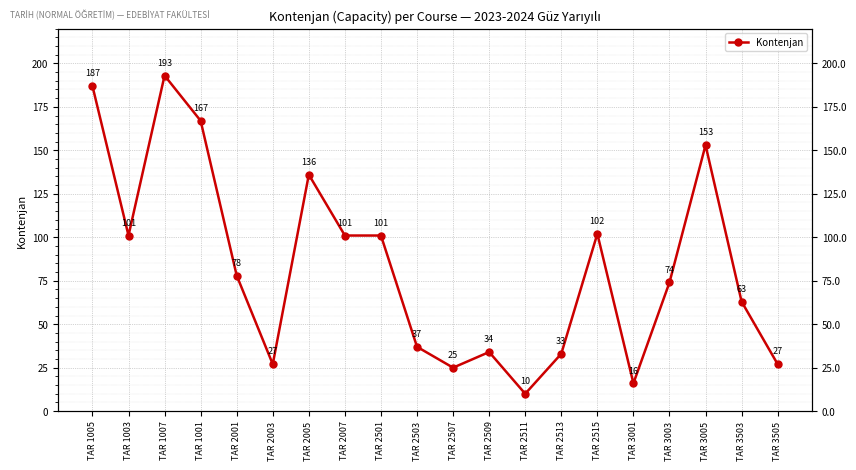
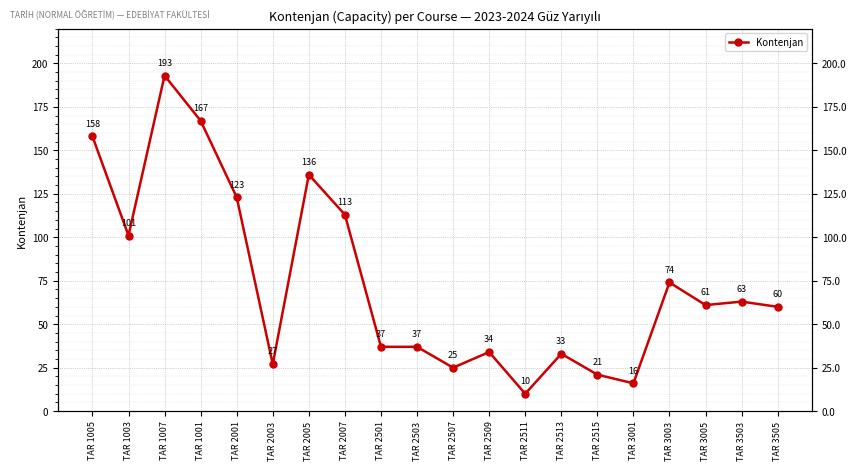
  {
-   "TAR 1005": 187,
+   "TAR 1005": 158,
    "TAR 1003": 101,
    "TAR 1007": 193,
    "TAR 1001": 167,
-   "TAR 2001": 78,
+   "TAR 2001": 123,
    "TAR 2003": 27,
    "TAR 2005": 136,
-   "TAR 2007": 101,
-   "TAR 2501": 101,
+   "TAR 2007": 113,
+   "TAR 2501": 37,
    "TAR 2503": 37,
    "TAR 2507": 25,
    "TAR 2509": 34,
    "TAR 2511": 10,
    "TAR 2513": 33,
-   "TAR 2515": 102,
+   "TAR 2515": 21,
    "TAR 3001": 16,
    "TAR 3003": 74,
-   "TAR 3005": 153,
+   "TAR 3005": 61,
    "TAR 3503": 63,
-   "TAR 3505": 27
+   "TAR 3505": 60
  }
